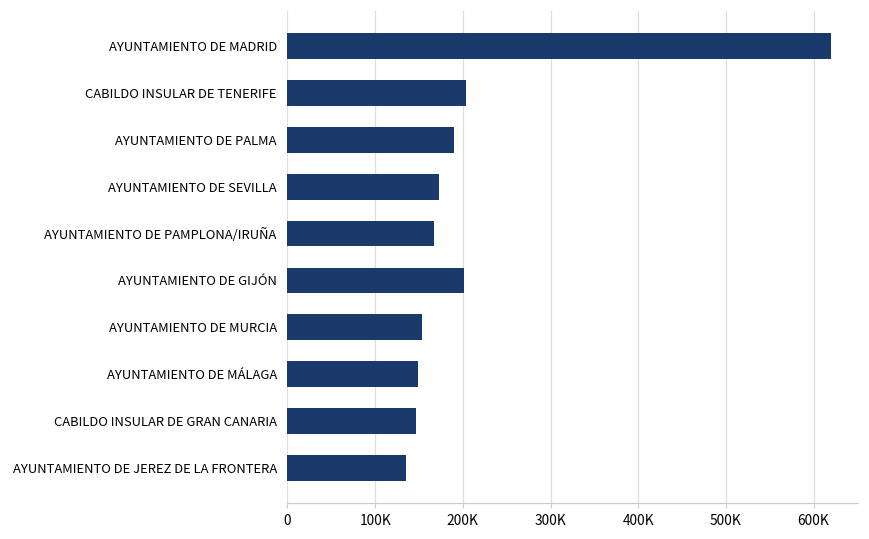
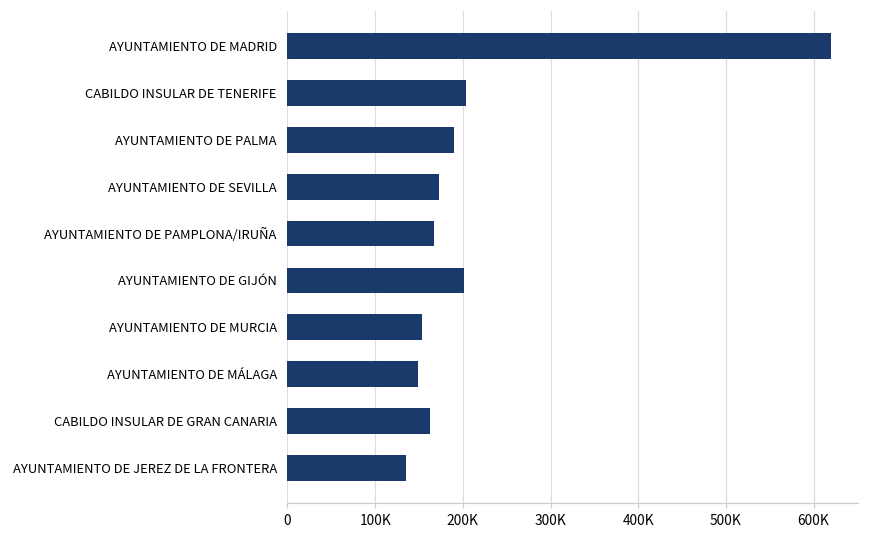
  {
    "AYUNTAMIENTO DE MADRID": 620000,
    "CABILDO INSULAR DE TENERIFE": 200000,
    "AYUNTAMIENTO DE PALMA": 190000,
    "AYUNTAMIENTO DE SEVILLA": 170000,
    "AYUNTAMIENTO DE PAMPLONA/IRUÑA": 170000,
    "AYUNTAMIENTO DE GIJÓN": 200000,
    "AYUNTAMIENTO DE MURCIA": 150000,
    "AYUNTAMIENTO DE MÁLAGA": 150000,
-   "CABILDO INSULAR DE GRAN CANARIA": 150000,
+   "CABILDO INSULAR DE GRAN CANARIA": 160000,
    "AYUNTAMIENTO DE JEREZ DE LA FRONTERA": 130000
  }
